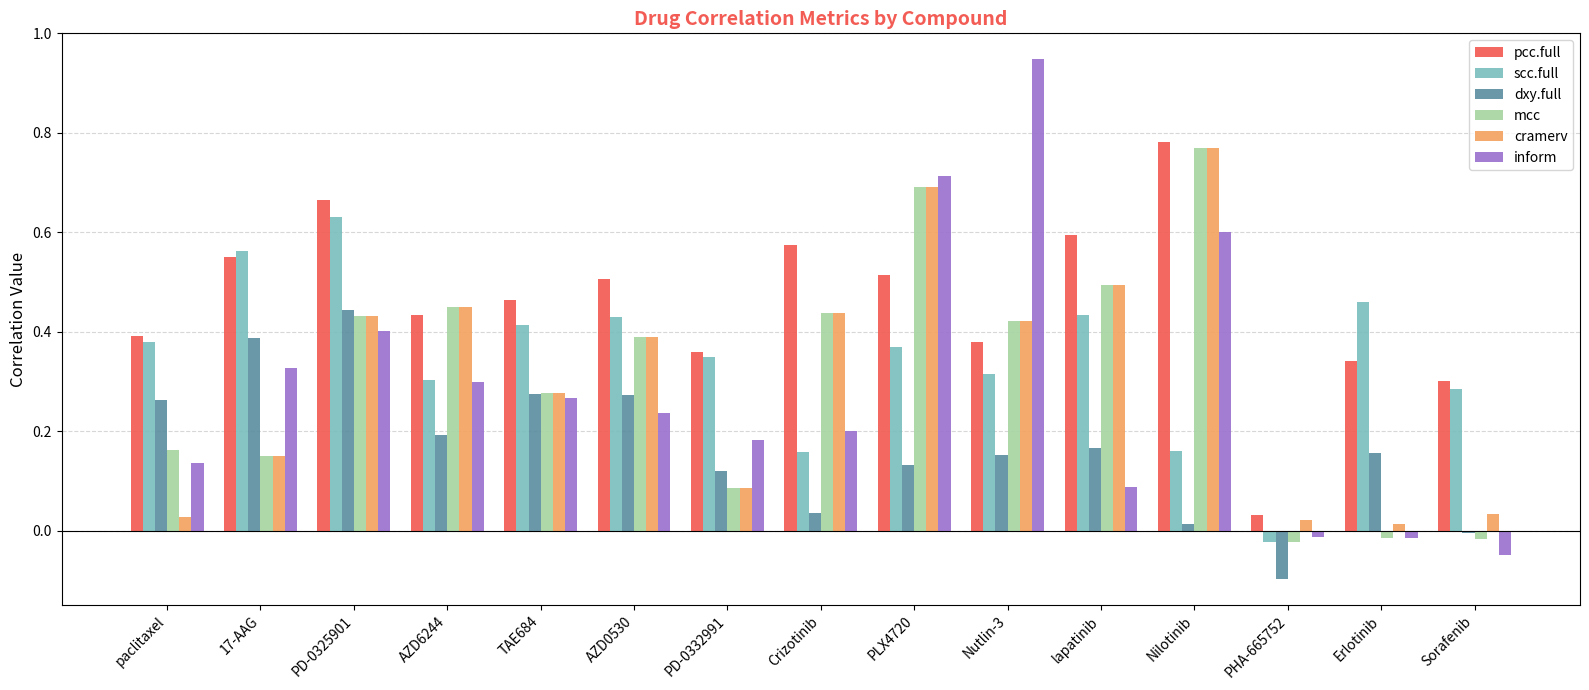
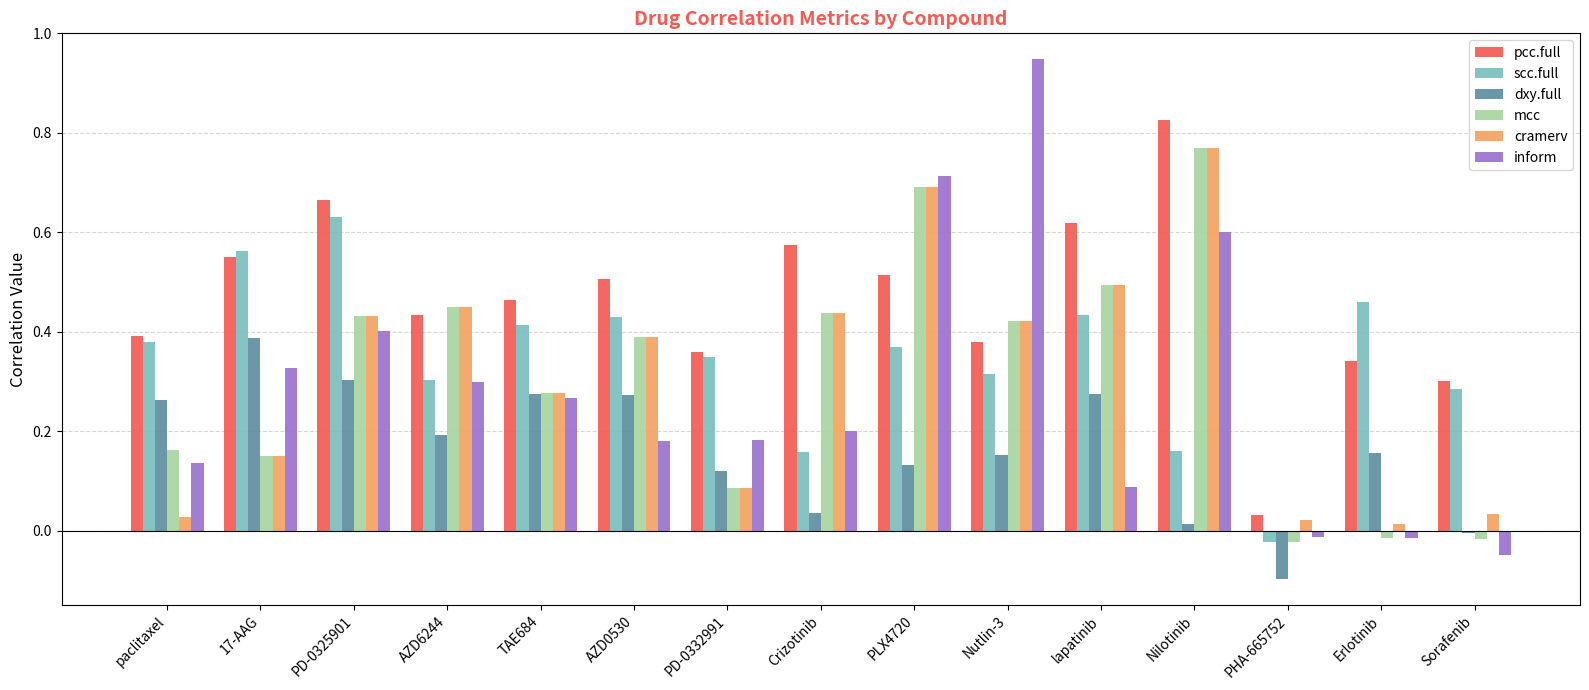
  {
    "pcc.full": {
      "paclitaxel": 0.39,
      "17-AAG": 0.55,
      "PD-0325901": 0.67,
      "AZD6244": 0.43,
      "TAE684": 0.46,
      "AZD0530": 0.51,
      "PD-0332991": 0.36,
      "Crizotinib": 0.58,
      "PLX4720": 0.52,
      "Nutlin-3": 0.38,
-     "lapatinib": 0.59,
-     "Nilotinib": 0.78,
+     "lapatinib": 0.62,
+     "Nilotinib": 0.83,
      "PHA-665752": 0.03,
      "Erlotinib": 0.34,
      "Sorafenib": 0.30
    },
    "dxy.full": {
      "paclitaxel": 0.26,
      "17-AAG": 0.39,
-     "PD-0325901": 0.44,
+     "PD-0325901": 0.30,
      "AZD6244": 0.19,
      "TAE684": 0.28,
      "AZD0530": 0.27,
      "PD-0332991": 0.12,
      "Crizotinib": 0.04,
      "PLX4720": 0.13,
      "Nutlin-3": 0.15,
-     "lapatinib": 0.17,
+     "lapatinib": 0.28,
      "Nilotinib": 0.01,
      "PHA-665752": -0.10,
      "Erlotinib": 0.16
    },
    "cramerv": {
      "paclitaxel": 0.03,
      "17-AAG": 0.15,
      "PD-0325901": 0.43,
      "AZD6244": 0.45,
      "TAE684": 0.28,
      "AZD0530": 0.39,
      "PD-0332991": 0.09,
      "Crizotinib": 0.44,
      "PLX4720": 0.69,
      "Nutlin-3": 0.42,
      "lapatinib": 0.49,
      "Nilotinib": 0.77,
      "PHA-665752": 0.02,
      "Erlotinib": 0.01,
      "Sorafenib": 0.03
    },
    "inform": {
      "paclitaxel": 0.14,
      "17-AAG": 0.33,
      "PD-0325901": 0.40,
      "AZD6244": 0.30,
      "TAE684": 0.27,
-     "AZD0530": 0.24,
+     "AZD0530": 0.18,
      "PD-0332991": 0.18,
      "Crizotinib": 0.20,
      "PLX4720": 0.71,
      "Nutlin-3": 0.95,
      "lapatinib": 0.09,
      "Nilotinib": 0.60,
      "PHA-665752": -0.01,
      "Erlotinib": -0.01,
      "Sorafenib": -0.05
    }
  }
